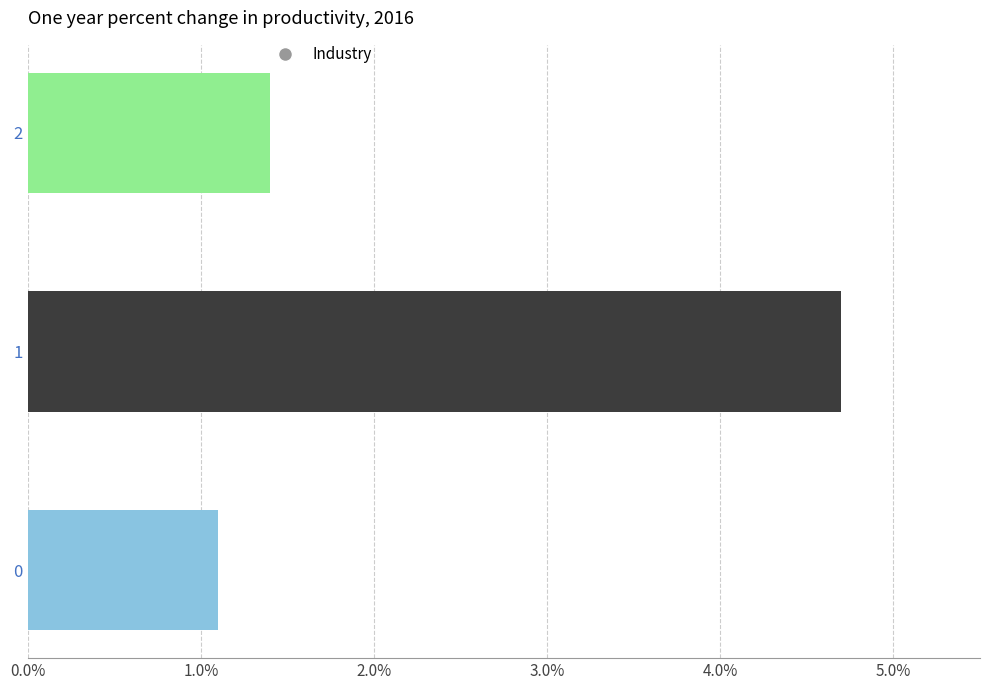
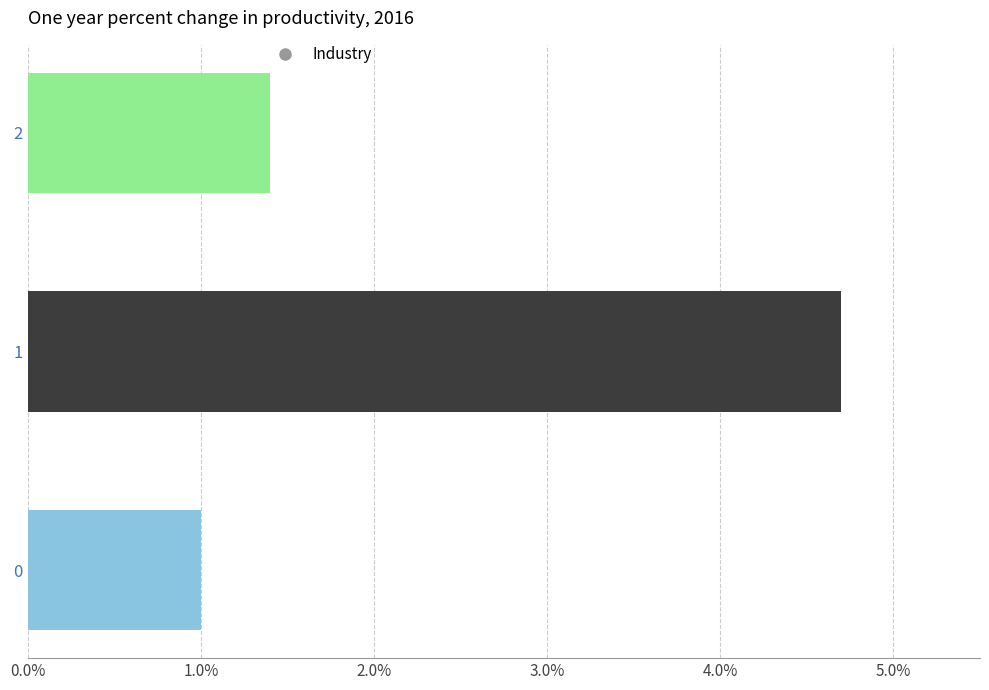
  {
    "2": "1.4%",
    "1": "4.7%",
-   "0": "1.1%"
+   "0": "1.0%"
  }
